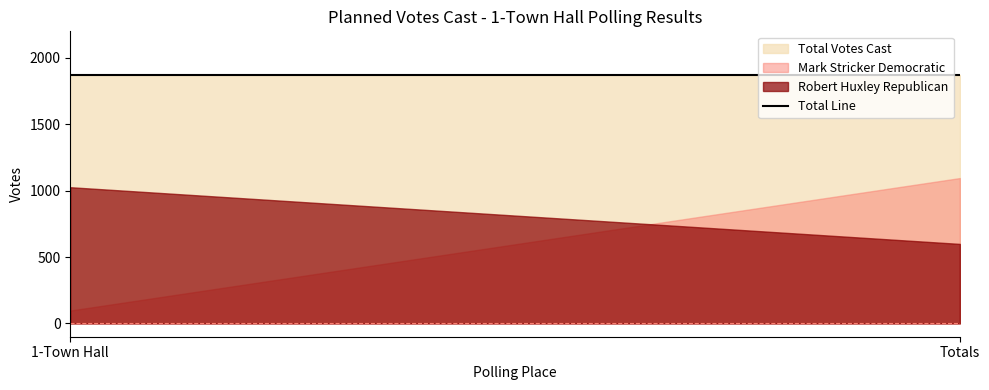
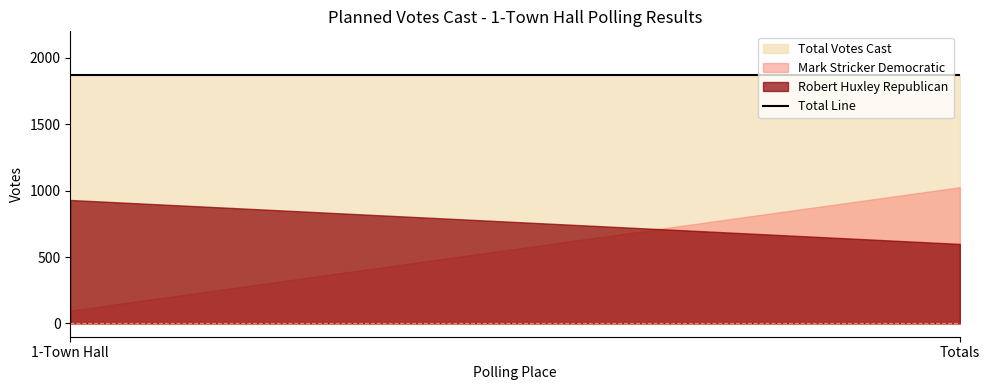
  {
    "Total Votes Cast": {
      "1-Town Hall": 1870,
      "Totals": 1870
    },
    "Mark Stricker Democratic": {
      "1-Town Hall": 100,
-     "Totals": 1100
+     "Totals": 1030
    },
    "Robert Huxley Republican": {
-     "1-Town Hall": 1030,
+     "1-Town Hall": 930,
      "Totals": 600
    }
  }
